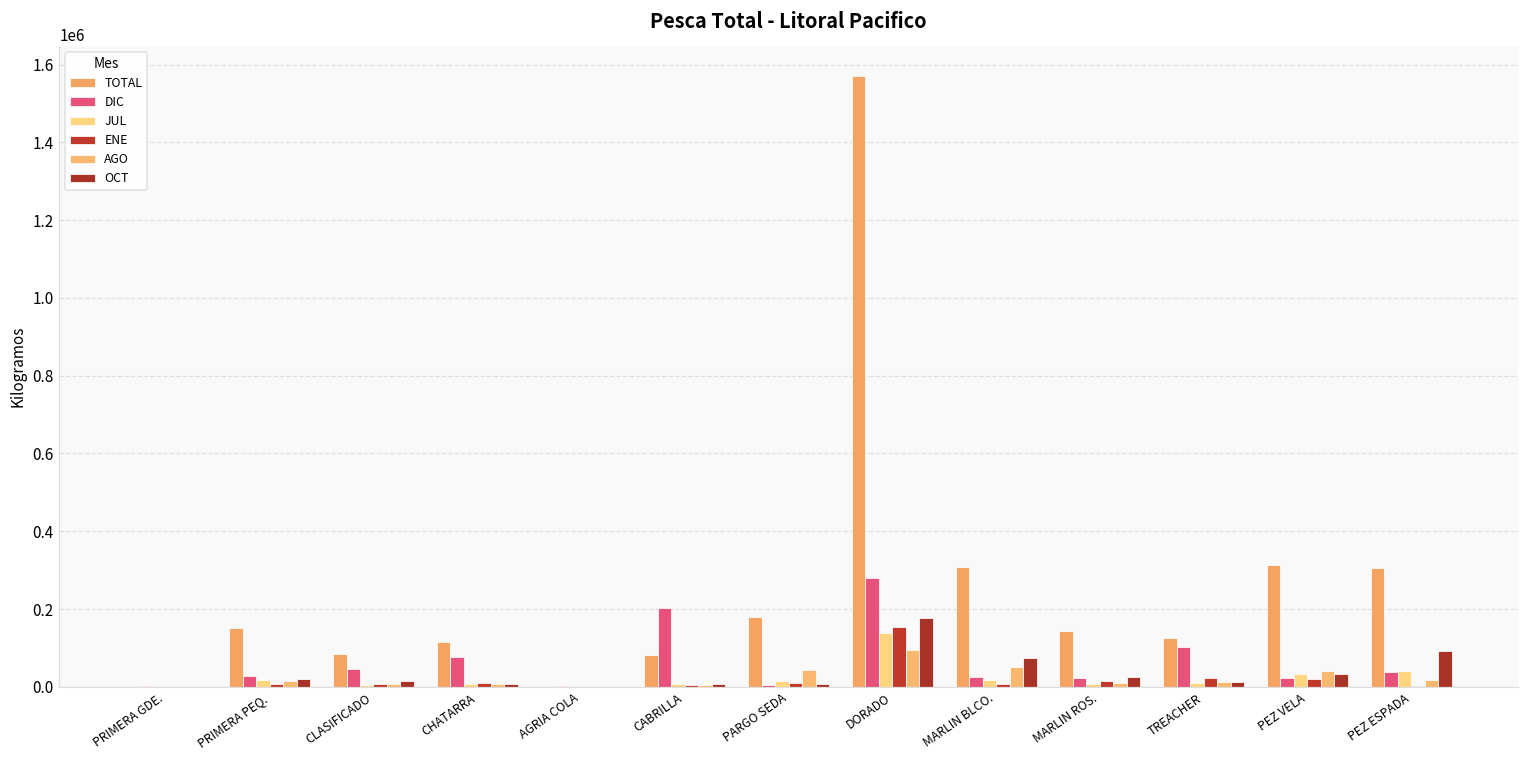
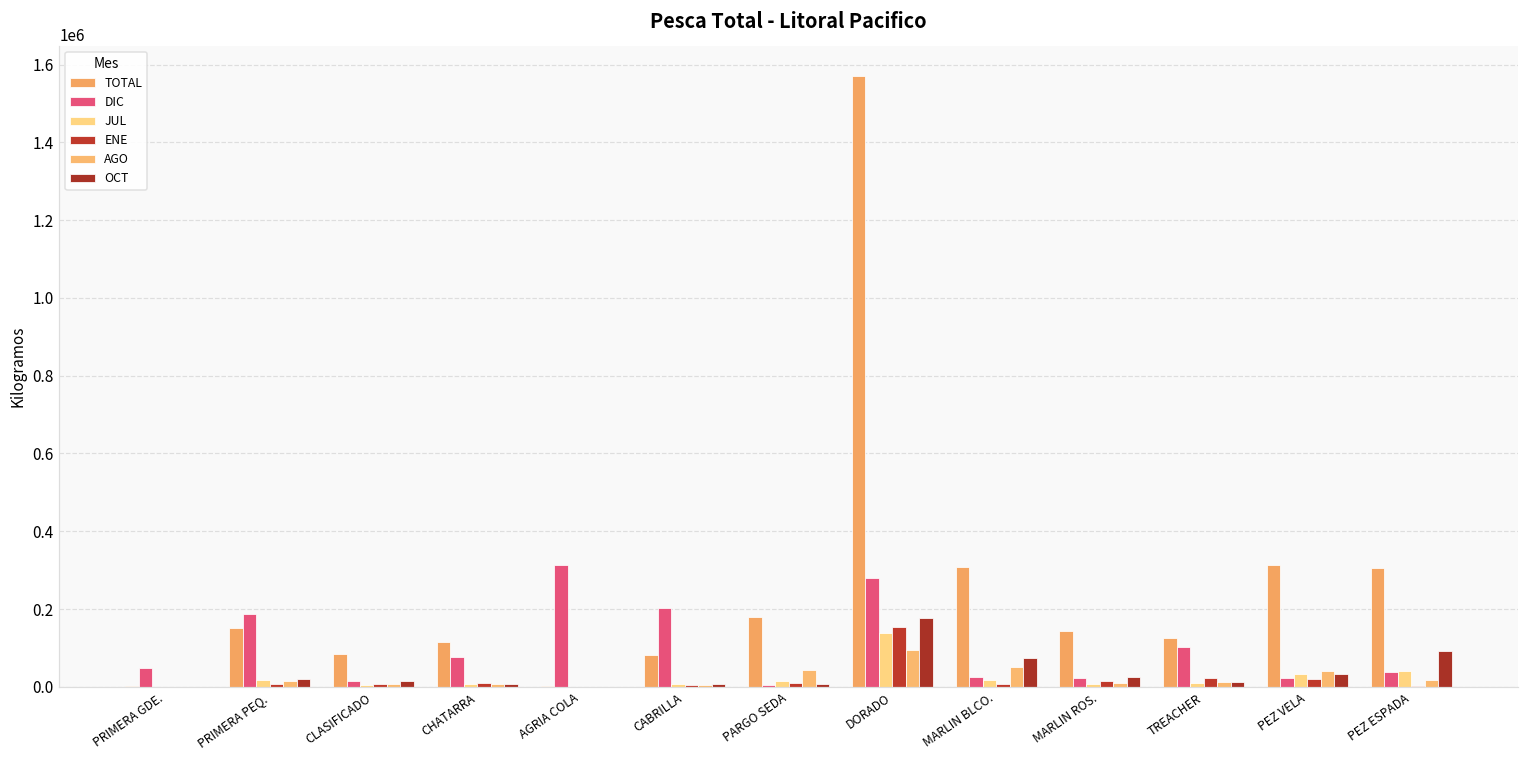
  {
    "DIC": {
-     "PRIMERA GDE.": 0,
-     "PRIMERA PEQ.": 30000,
-     "CLASIFICADO": 40000,
+     "PRIMERA GDE.": 50000,
+     "PRIMERA PEQ.": 190000,
+     "CLASIFICADO": 20000,
      "CHATARRA": 80000,
-     "AGRIA COLA": 0,
+     "AGRIA COLA": 310000,
      "CABRILLA": 200000,
      "DORADO": 280000,
      "MARLIN BLCO.": 30000,
      "MARLIN ROS.": 20000,
      "TREACHER": 100000,
      "PEZ VELA": 20000,
      "PEZ ESPADA": 40000
    }
  }
